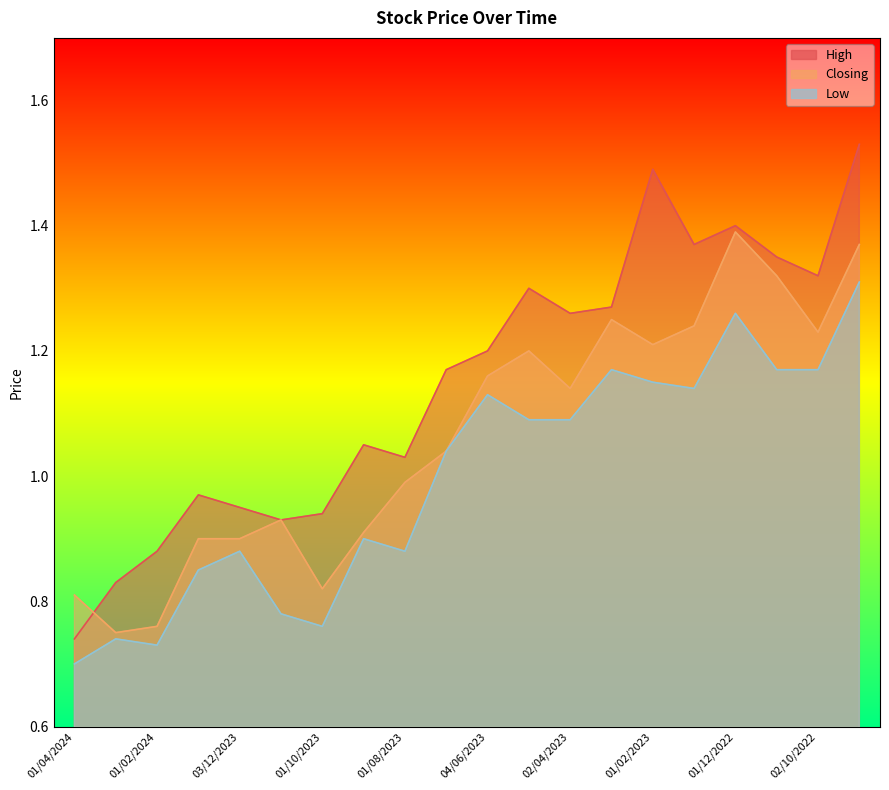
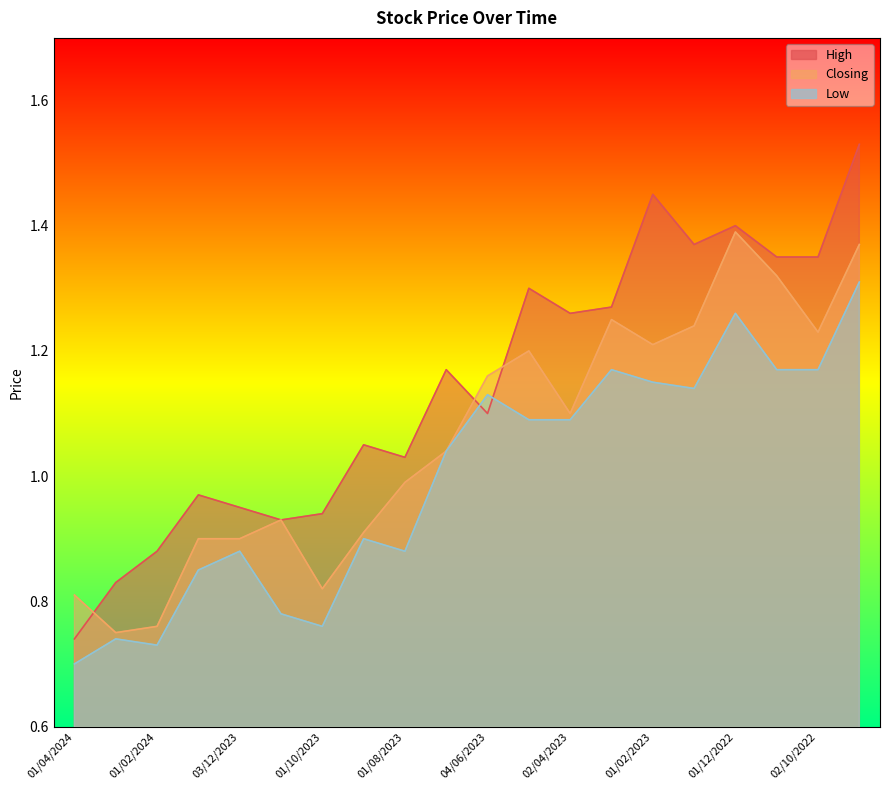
  {
    "High": {
      "01/04/2024": 0.74,
      "01/02/2024": 0.88,
      "03/12/2023": 0.95,
      "01/10/2023": 0.94,
      "01/08/2023": 1.03,
-     "04/06/2023": 1.2,
+     "04/06/2023": 1.1,
      "02/04/2023": 1.26,
-     "01/02/2023": 1.49,
+     "01/02/2023": 1.45,
      "01/12/2022": 1.40,
-     "02/10/2022": 1.32
+     "02/10/2022": 1.35
    },
    "Closing": {
      "01/04/2024": 0.81,
      "01/02/2024": 0.76,
      "03/12/2023": 0.90,
      "01/10/2023": 0.82,
      "01/08/2023": 0.99,
      "04/06/2023": 1.16,
-     "02/04/2023": 1.14,
+     "02/04/2023": 1.10,
      "01/02/2023": 1.21,
      "01/12/2022": 1.39,
      "02/10/2022": 1.23
    },
    "Low": {
      "01/04/2024": 0.70,
      "01/02/2024": 0.73,
      "03/12/2023": 0.88,
      "01/10/2023": 0.76,
      "01/08/2023": 0.88,
      "04/06/2023": 1.13,
      "02/04/2023": 1.09,
      "01/02/2023": 1.15,
      "01/12/2022": 1.26,
      "02/10/2022": 1.17
    }
  }
